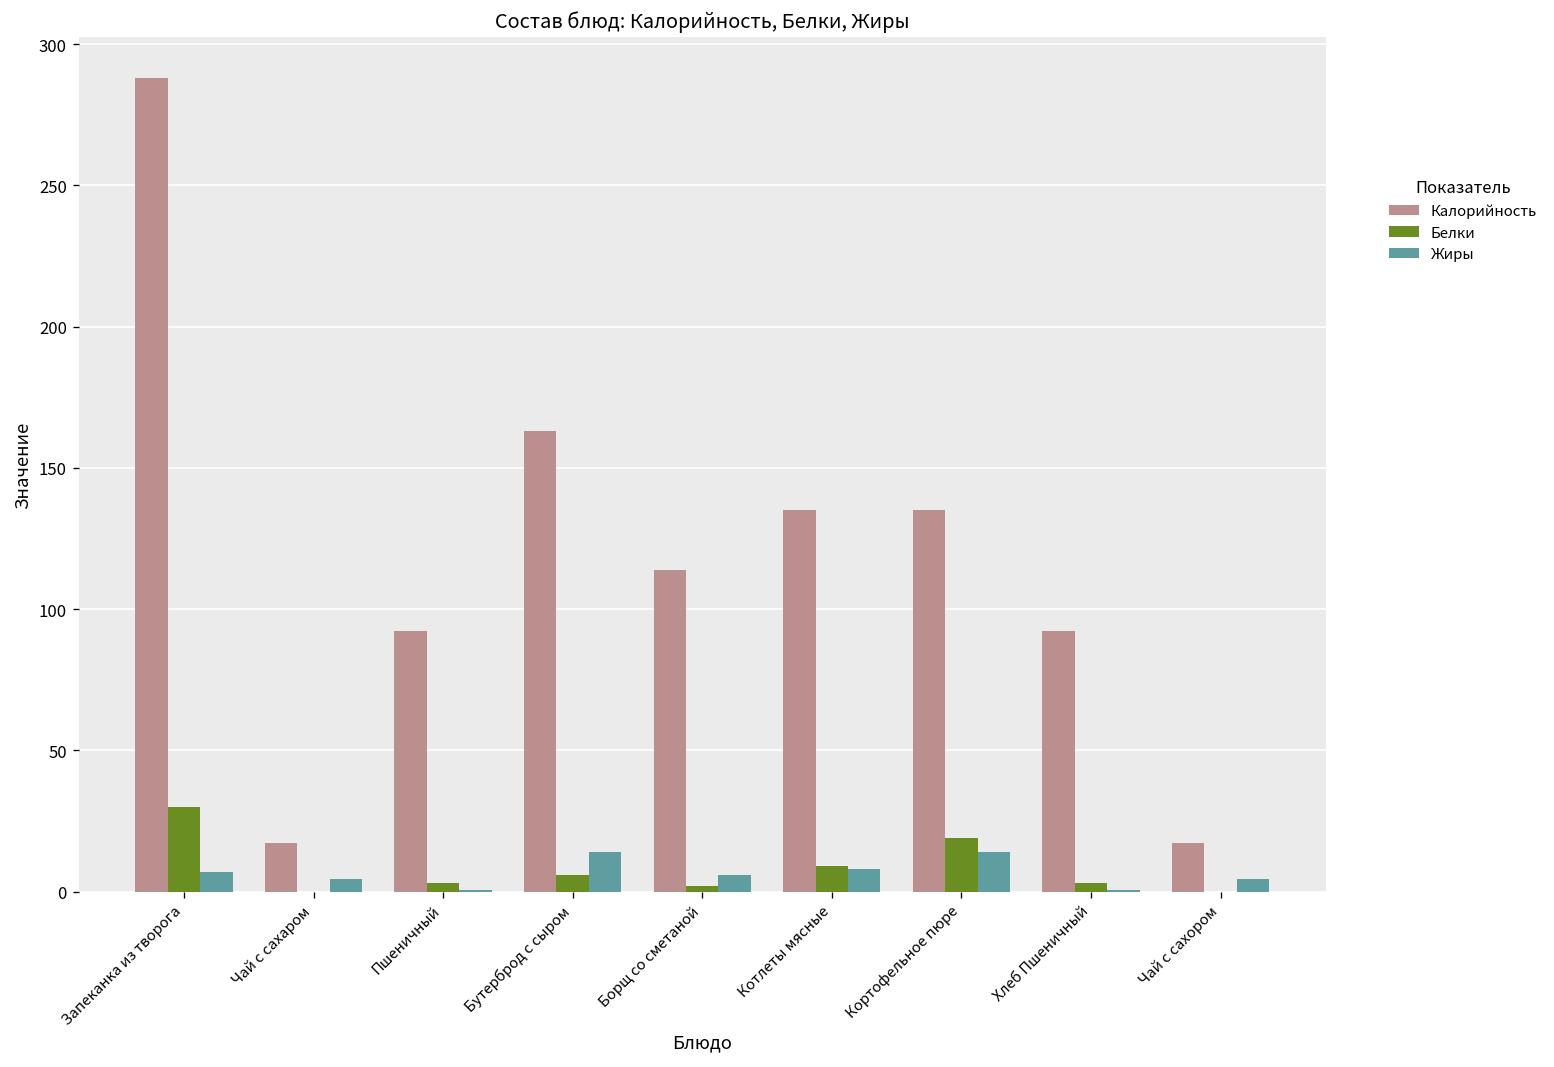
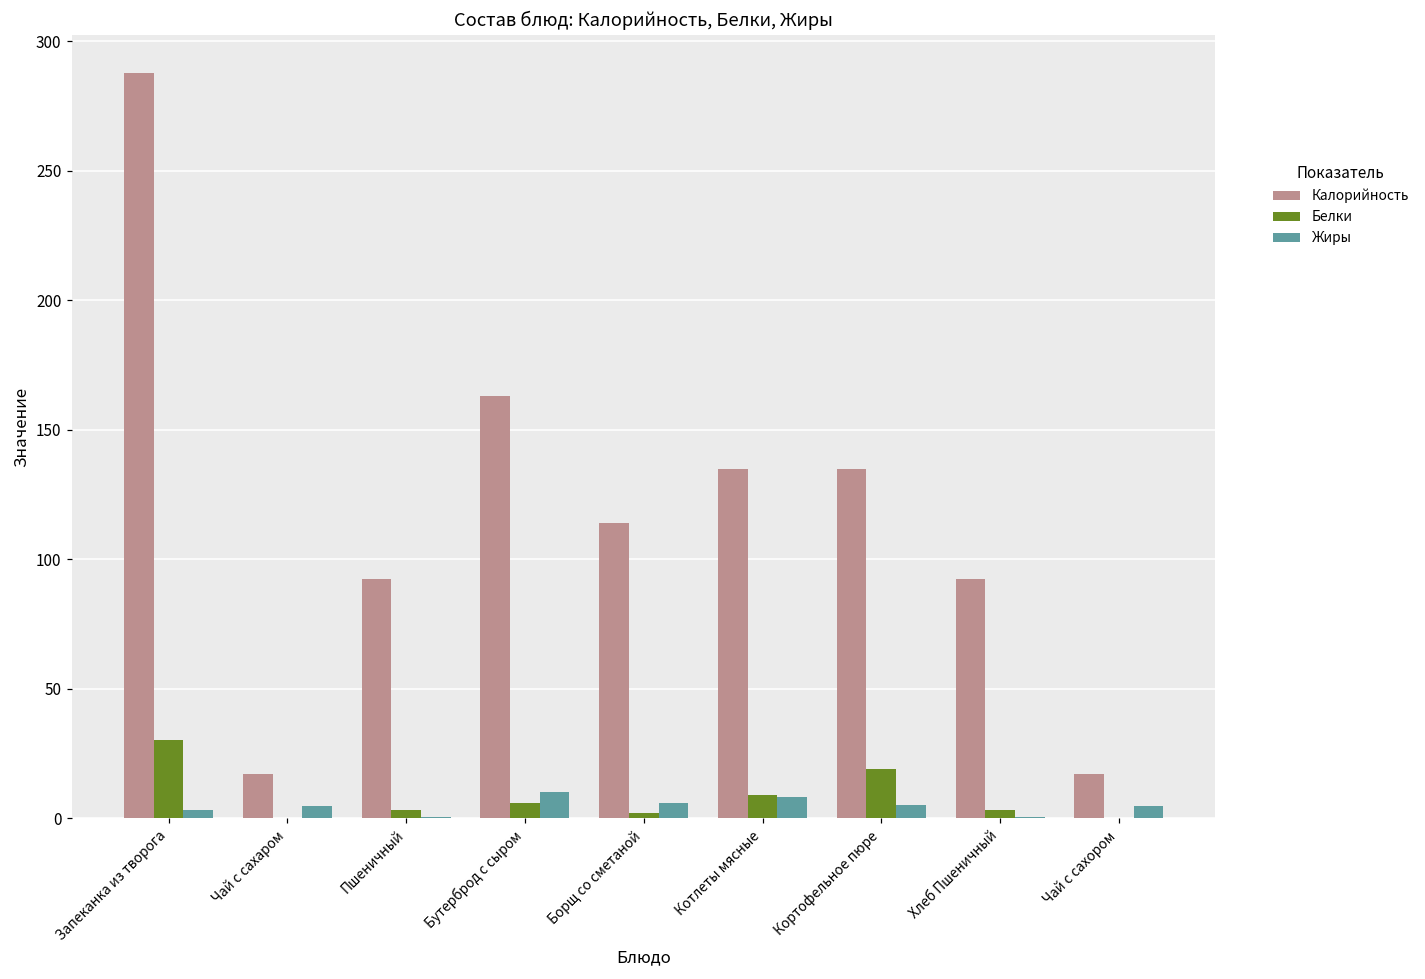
  {
    "Калорийность": {
      "Запеканка из творога": 288,
      "Чай с сахаром": 17,
      "Пшеничный": 92,
      "Бутерброд с сыром": 163,
      "Борщ со сметаной": 114,
      "Котлеты мясные": 135,
      "Кортофельное пюре": 135,
      "Хлеб Пшеничный": 92,
      "Чай с сахором": 17
    },
    "Белки": {
      "Запеканка из творога": 30,
      "Чай с сахаром": 0,
      "Пшеничный": 3,
      "Бутерброд с сыром": 6,
      "Борщ со сметаной": 2,
      "Котлеты мясные": 9,
      "Кортофельное пюре": 19,
      "Хлеб Пшеничный": 3,
      "Чай с сахором": 0
    },
    "Жиры": {
-     "Запеканка из творога": 7,
+     "Запеканка из творога": 3,
      "Чай с сахаром": 5,
-     "Бутерброд с сыром": 14,
+     "Бутерброд с сыром": 10,
      "Борщ со сметаной": 6,
      "Котлеты мясные": 8,
-     "Кортофельное пюре": 14,
+     "Кортофельное пюре": 5,
      "Чай с сахором": 5
    }
  }
